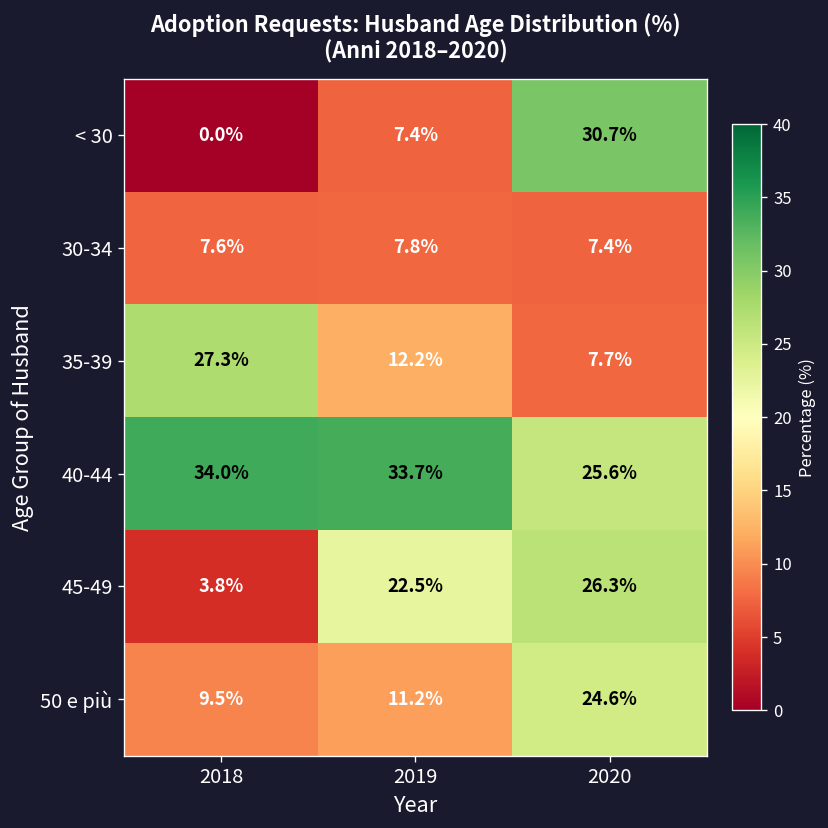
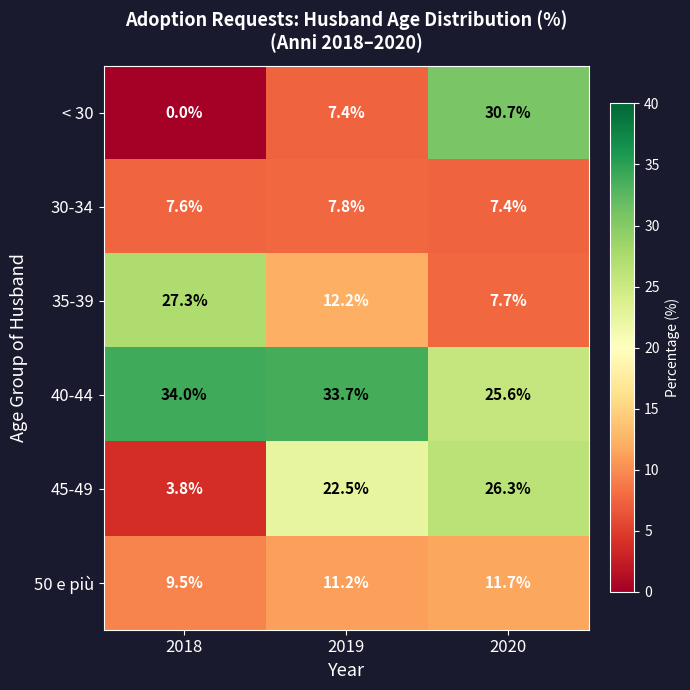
  {
    "< 30": {
      "2018": "0.0%",
      "2019": "7.4%",
      "2020": "30.7%"
    },
    "30-34": {
      "2018": "7.6%",
      "2019": "7.8%",
      "2020": "7.4%"
    },
    "35-39": {
      "2018": "27.3%",
      "2019": "12.2%",
      "2020": "7.7%"
    },
    "40-44": {
      "2018": "34.0%",
      "2019": "33.7%",
      "2020": "25.6%"
    },
    "45-49": {
      "2018": "3.8%",
      "2019": "22.5%",
      "2020": "26.3%"
    },
    "50 e più": {
      "2018": "9.5%",
      "2019": "11.2%",
-     "2020": "24.6%"
+     "2020": "11.7%"
    }
  }
